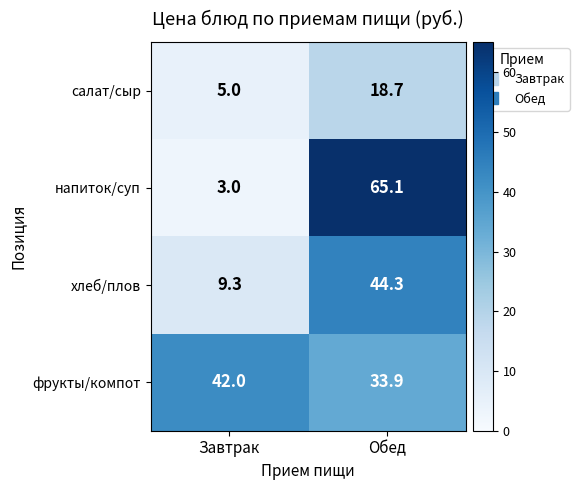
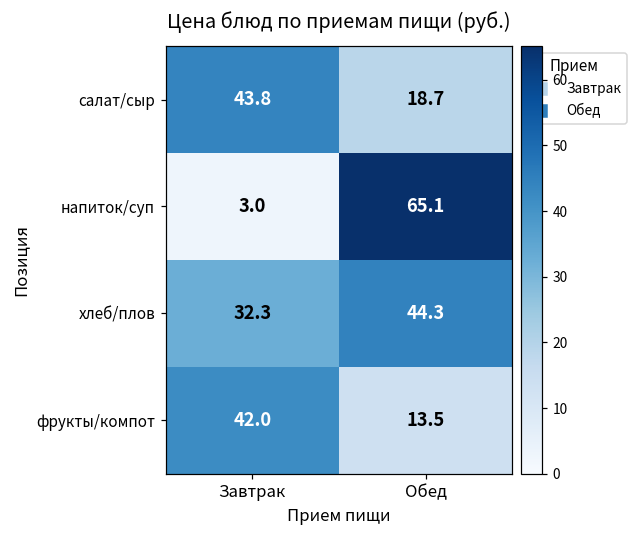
  {
    "салат/сыр": {
-     "Завтрак": 5.0,
+     "Завтрак": 43.8,
      "Обед": 18.7
    },
    "напиток/суп": {
      "Завтрак": 3.0,
      "Обед": 65.1
    },
    "хлеб/плов": {
-     "Завтрак": 9.3,
+     "Завтрак": 32.3,
      "Обед": 44.3
    },
    "фрукты/компот": {
      "Завтрак": 42.0,
-     "Обед": 33.9
+     "Обед": 13.5
    }
  }
